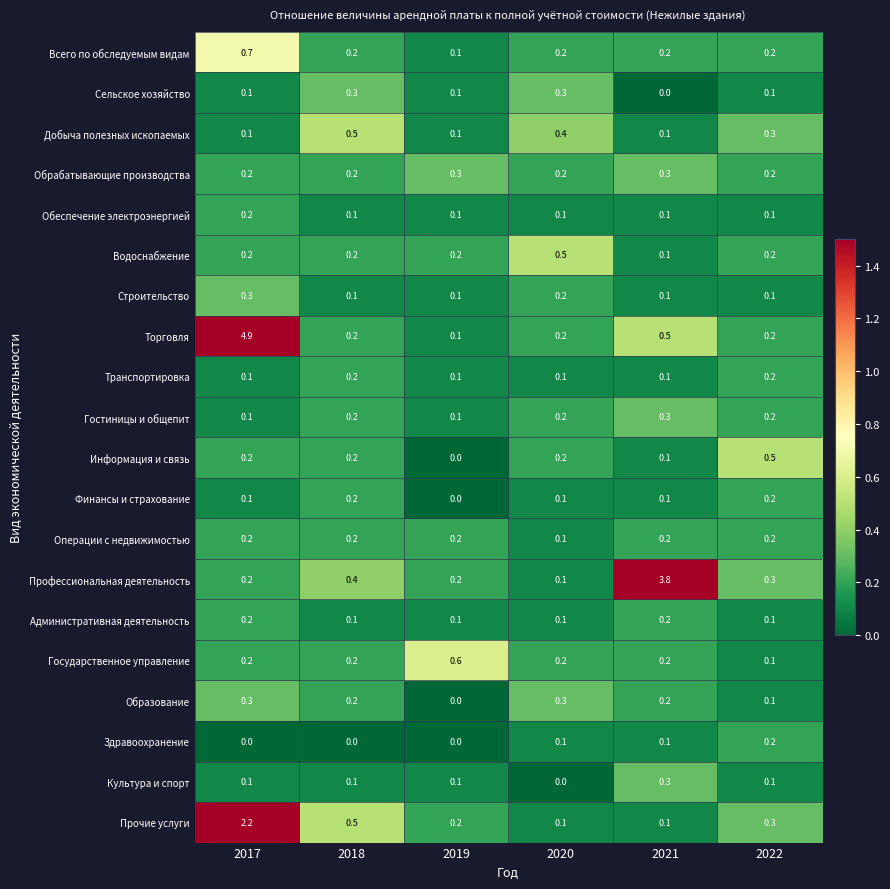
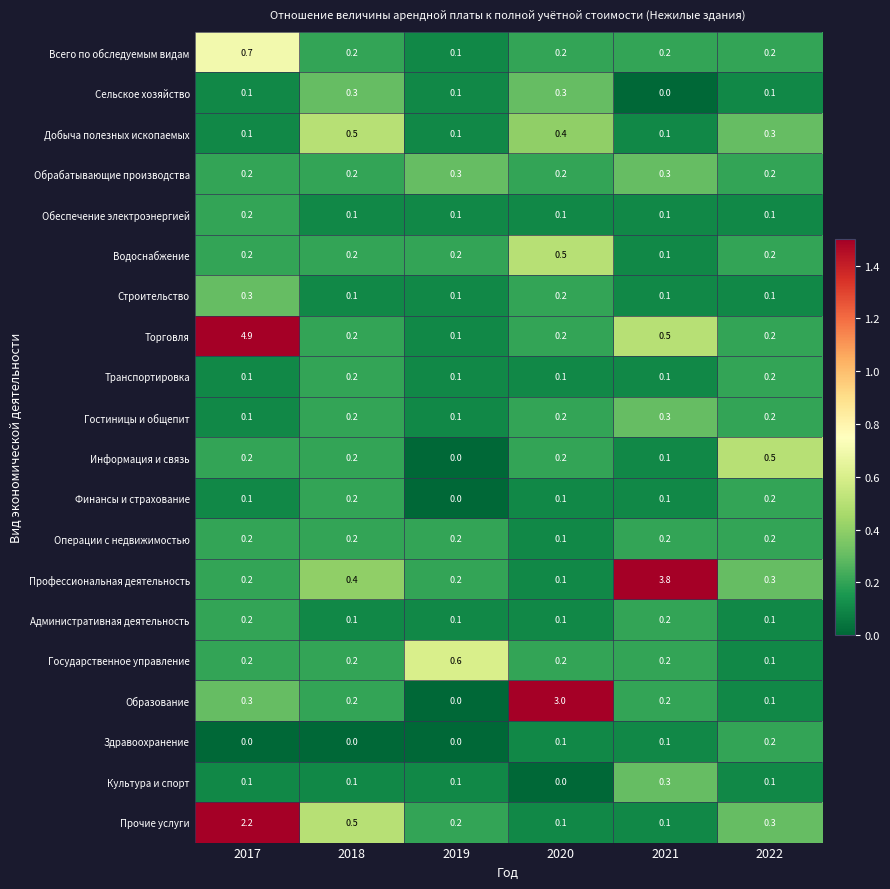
  {
    "Всего по обследуемым видам": {
      "2017": 0.7,
      "2018": 0.2,
      "2019": 0.1,
      "2020": 0.2,
      "2021": 0.2,
      "2022": 0.2
    },
    "Сельское хозяйство": {
      "2017": 0.1,
      "2018": 0.3,
      "2019": 0.1,
      "2020": 0.3,
      "2021": 0.0,
      "2022": 0.1
    },
    "Добыча полезных ископаемых": {
      "2017": 0.1,
      "2018": 0.5,
      "2019": 0.1,
      "2020": 0.4,
      "2021": 0.1,
      "2022": 0.3
    },
    "Обрабатывающие производства": {
      "2017": 0.2,
      "2018": 0.2,
      "2019": 0.3,
      "2020": 0.2,
      "2021": 0.3,
      "2022": 0.2
    },
    "Обеспечение электроэнергией": {
      "2017": 0.2,
      "2018": 0.1,
      "2019": 0.1,
      "2020": 0.1,
      "2021": 0.1,
      "2022": 0.1
    },
    "Водоснабжение": {
      "2017": 0.2,
      "2018": 0.2,
      "2019": 0.2,
      "2020": 0.5,
      "2021": 0.1,
      "2022": 0.2
    },
    "Строительство": {
      "2017": 0.3,
      "2018": 0.1,
      "2019": 0.1,
      "2020": 0.2,
      "2021": 0.1,
      "2022": 0.1
    },
    "Торговля": {
      "2017": 4.9,
      "2018": 0.2,
      "2019": 0.1,
      "2020": 0.2,
      "2021": 0.5,
      "2022": 0.2
    },
    "Транспортировка": {
      "2017": 0.1,
      "2018": 0.2,
      "2019": 0.1,
      "2020": 0.1,
      "2021": 0.1,
      "2022": 0.2
    },
    "Гостиницы и общепит": {
      "2017": 0.1,
      "2018": 0.2,
      "2019": 0.1,
      "2020": 0.2,
      "2021": 0.3,
      "2022": 0.2
    },
    "Информация и связь": {
      "2017": 0.2,
      "2018": 0.2,
      "2019": 0.0,
      "2020": 0.2,
      "2021": 0.1,
      "2022": 0.5
    },
    "Финансы и страхование": {
      "2017": 0.1,
      "2018": 0.2,
      "2019": 0.0,
      "2020": 0.1,
      "2021": 0.1,
      "2022": 0.2
    },
    "Операции с недвижимостью": {
      "2017": 0.2,
      "2018": 0.2,
      "2019": 0.2,
      "2020": 0.1,
      "2021": 0.2,
      "2022": 0.2
    },
    "Профессиональная деятельность": {
      "2017": 0.2,
      "2018": 0.4,
      "2019": 0.2,
      "2020": 0.1,
      "2021": 3.8,
      "2022": 0.3
    },
    "Административная деятельность": {
      "2017": 0.2,
      "2018": 0.1,
      "2019": 0.1,
      "2020": 0.1,
      "2021": 0.2,
      "2022": 0.1
    },
    "Государственное управление": {
      "2017": 0.2,
      "2018": 0.2,
      "2019": 0.6,
      "2020": 0.2,
      "2021": 0.2,
      "2022": 0.1
    },
    "Образование": {
      "2017": 0.3,
      "2018": 0.2,
      "2019": 0.0,
-     "2020": 0.3,
+     "2020": 3.0,
      "2021": 0.2,
      "2022": 0.1
    },
    "Здравоохранение": {
      "2017": 0.0,
      "2018": 0.0,
      "2019": 0.0,
      "2020": 0.1,
      "2021": 0.1,
      "2022": 0.2
    },
    "Культура и спорт": {
      "2017": 0.1,
      "2018": 0.1,
      "2019": 0.1,
      "2020": 0.0,
      "2021": 0.3,
      "2022": 0.1
    },
    "Прочие услуги": {
      "2017": 2.2,
      "2018": 0.5,
      "2019": 0.2,
      "2020": 0.1,
      "2021": 0.1,
      "2022": 0.3
    }
  }
